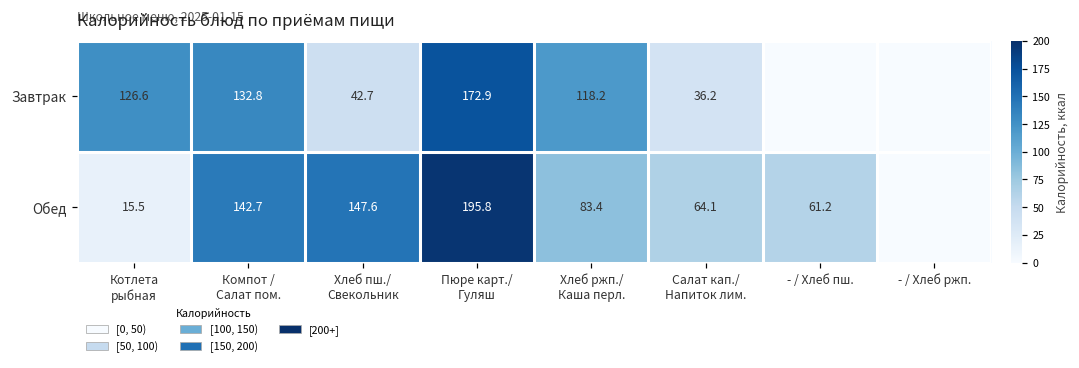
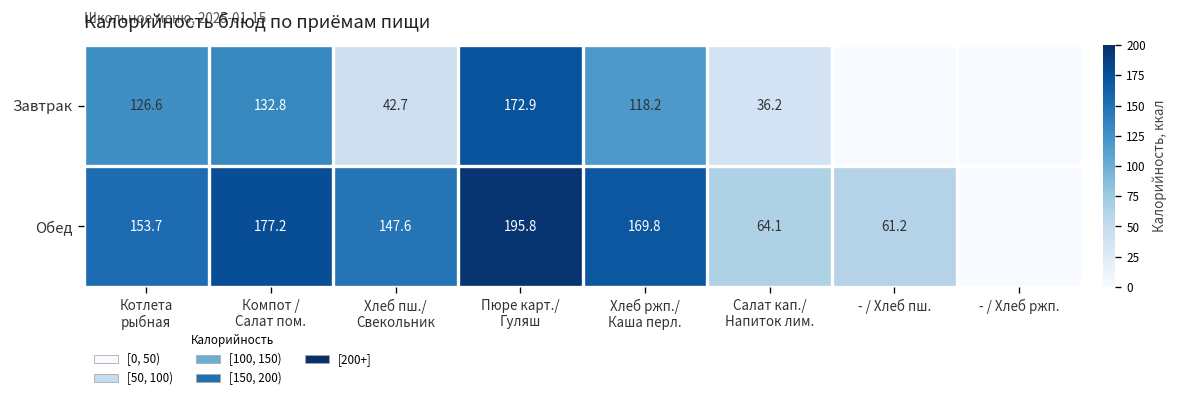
  {
    "Завтрак": {
      "Котлета рыбная": 126.6,
      "Компот / Салат пом.": 132.8,
      "Хлеб пш./ Свекольник": 42.7,
      "Пюре карт./ Гуляш": 172.9,
      "Хлеб ржп./ Каша перл.": 118.2,
      "Салат кап./ Напиток лим.": 36.2
    },
    "Обед": {
-     "Котлета рыбная": 15.5,
-     "Компот / Салат пом.": 142.7,
+     "Котлета рыбная": 153.7,
+     "Компот / Салат пом.": 177.2,
      "Хлеб пш./ Свекольник": 147.6,
      "Пюре карт./ Гуляш": 195.8,
-     "Хлеб ржп./ Каша перл.": 83.4,
+     "Хлеб ржп./ Каша перл.": 169.8,
      "Салат кап./ Напиток лим.": 64.1,
      "- / Хлеб пш.": 61.2
    }
  }
